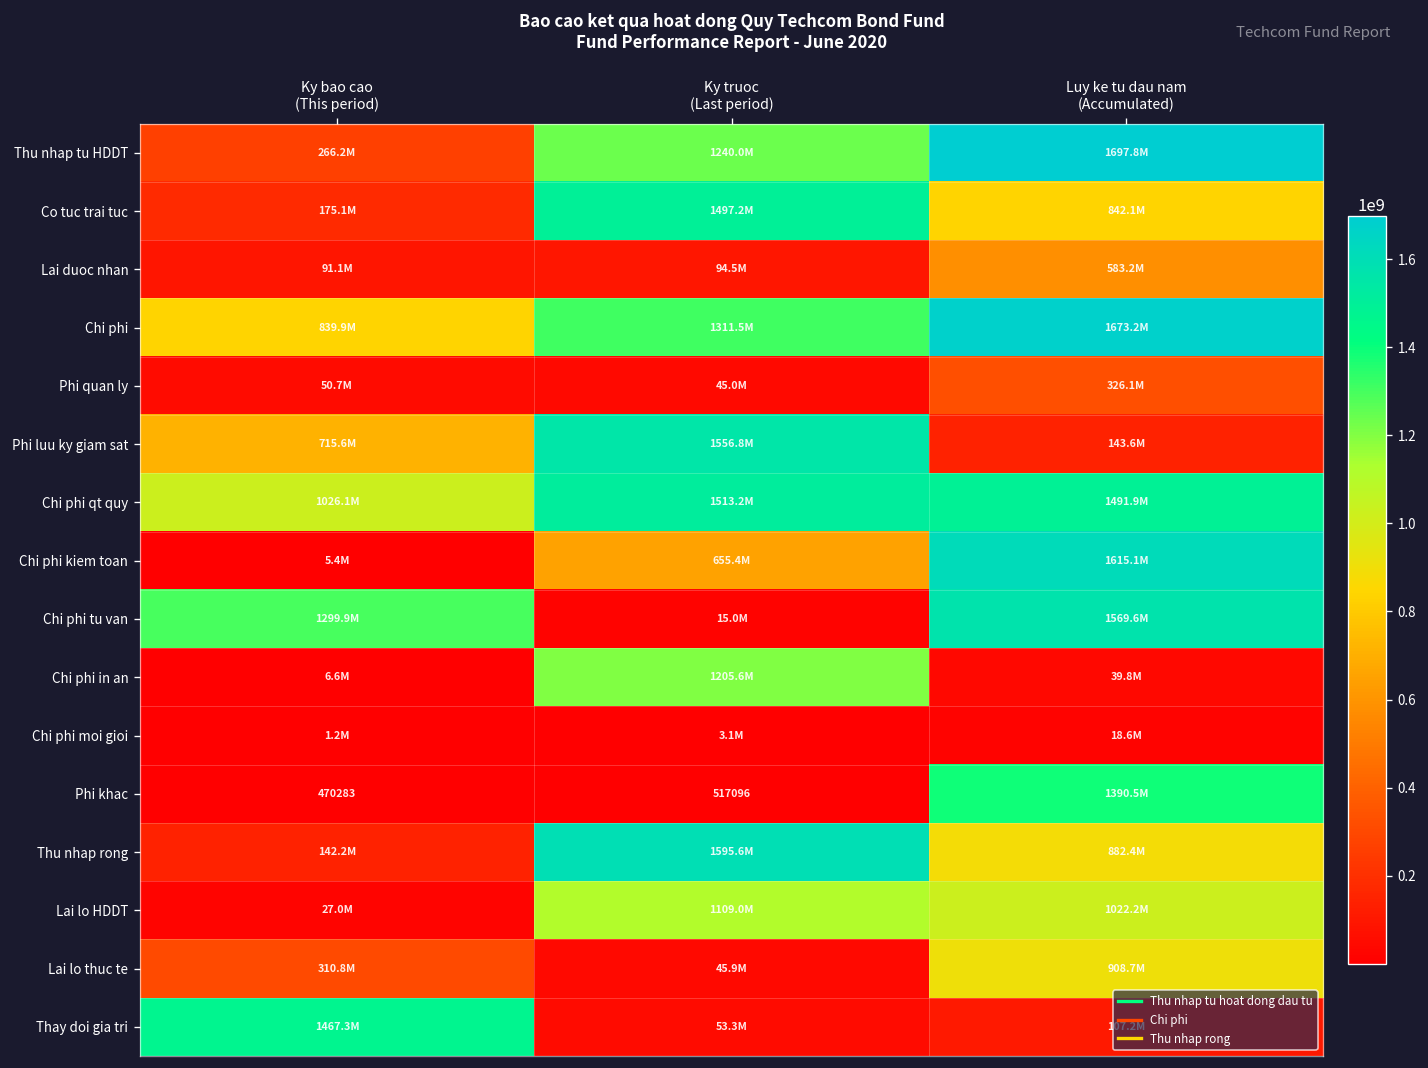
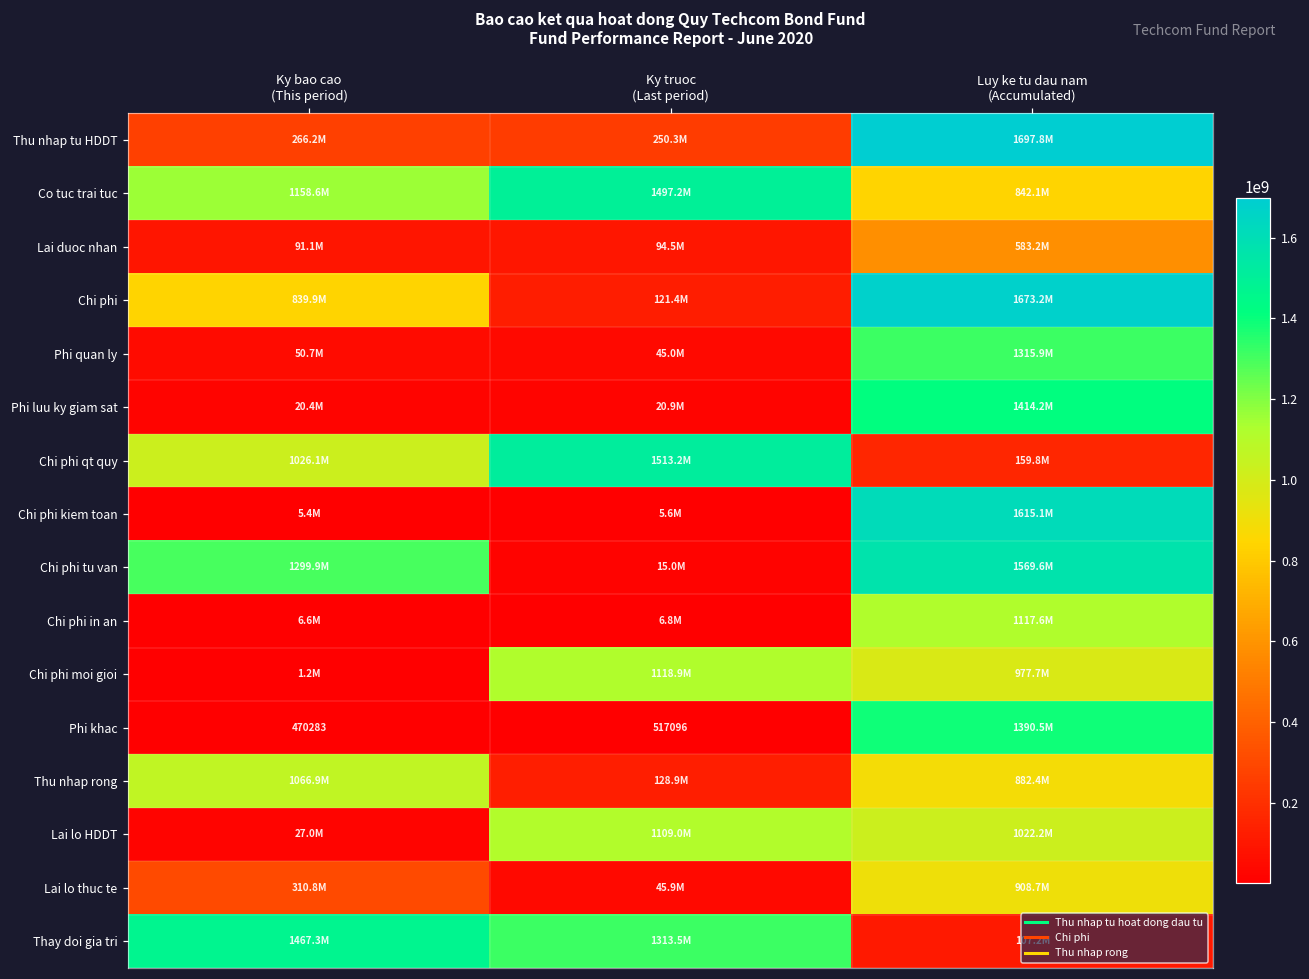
  {
    "Thu nhap tu HDDT": {
      "Ky bao cao (This period)": "266.2M",
-     "Ky truoc (Last period)": "1240.0M",
+     "Ky truoc (Last period)": "250.3M",
      "Luy ke tu dau nam (Accumulated)": "1697.8M"
    },
    "Co tuc trai tuc": {
-     "Ky bao cao (This period)": "175.1M",
+     "Ky bao cao (This period)": "1158.6M",
      "Ky truoc (Last period)": "1497.2M",
      "Luy ke tu dau nam (Accumulated)": "842.1M"
    },
    "Lai duoc nhan": {
      "Ky bao cao (This period)": "91.1M",
      "Ky truoc (Last period)": "94.5M",
      "Luy ke tu dau nam (Accumulated)": "583.2M"
    },
    "Chi phi": {
      "Ky bao cao (This period)": "839.9M",
-     "Ky truoc (Last period)": "1311.5M",
+     "Ky truoc (Last period)": "121.4M",
      "Luy ke tu dau nam (Accumulated)": "1673.2M"
    },
    "Phi quan ly": {
      "Ky bao cao (This period)": "50.7M",
      "Ky truoc (Last period)": "45.0M",
-     "Luy ke tu dau nam (Accumulated)": "326.1M"
+     "Luy ke tu dau nam (Accumulated)": "1315.9M"
    },
    "Phi luu ky giam sat": {
-     "Ky bao cao (This period)": "715.6M",
-     "Ky truoc (Last period)": "1556.8M",
-     "Luy ke tu dau nam (Accumulated)": "143.6M"
+     "Ky bao cao (This period)": "20.4M",
+     "Ky truoc (Last period)": "20.9M",
+     "Luy ke tu dau nam (Accumulated)": "1414.2M"
    },
    "Chi phi qt quy": {
      "Ky bao cao (This period)": "1026.1M",
      "Ky truoc (Last period)": "1513.2M",
-     "Luy ke tu dau nam (Accumulated)": "1491.9M"
+     "Luy ke tu dau nam (Accumulated)": "159.8M"
    },
    "Chi phi kiem toan": {
      "Ky bao cao (This period)": "5.4M",
-     "Ky truoc (Last period)": "655.4M",
+     "Ky truoc (Last period)": "5.6M",
      "Luy ke tu dau nam (Accumulated)": "1615.1M"
    },
    "Chi phi tu van": {
      "Ky bao cao (This period)": "1299.9M",
      "Ky truoc (Last period)": "15.0M",
      "Luy ke tu dau nam (Accumulated)": "1569.6M"
    },
    "Chi phi in an": {
      "Ky bao cao (This period)": "6.6M",
-     "Ky truoc (Last period)": "1205.6M",
-     "Luy ke tu dau nam (Accumulated)": "39.8M"
+     "Ky truoc (Last period)": "6.8M",
+     "Luy ke tu dau nam (Accumulated)": "1117.6M"
    },
    "Chi phi moi gioi": {
      "Ky bao cao (This period)": "1.2M",
-     "Ky truoc (Last period)": "3.1M",
-     "Luy ke tu dau nam (Accumulated)": "18.6M"
+     "Ky truoc (Last period)": "1118.9M",
+     "Luy ke tu dau nam (Accumulated)": "977.7M"
    },
    "Phi khac": {
      "Ky bao cao (This period)": "470283",
      "Ky truoc (Last period)": "517096",
      "Luy ke tu dau nam (Accumulated)": "1390.5M"
    },
    "Thu nhap rong": {
-     "Ky bao cao (This period)": "142.2M",
-     "Ky truoc (Last period)": "1595.6M",
+     "Ky bao cao (This period)": "1066.9M",
+     "Ky truoc (Last period)": "128.9M",
      "Luy ke tu dau nam (Accumulated)": "882.4M"
    },
    "Lai lo HDDT": {
      "Ky bao cao (This period)": "27.0M",
      "Ky truoc (Last period)": "1109.0M",
      "Luy ke tu dau nam (Accumulated)": "1022.2M"
    },
    "Lai lo thuc te": {
      "Ky bao cao (This period)": "310.8M",
      "Ky truoc (Last period)": "45.9M",
      "Luy ke tu dau nam (Accumulated)": "908.7M"
    },
    "Thay doi gia tri": {
      "Ky bao cao (This period)": "1467.3M",
-     "Ky truoc (Last period)": "53.3M"
+     "Ky truoc (Last period)": "1313.5M"
    }
  }
